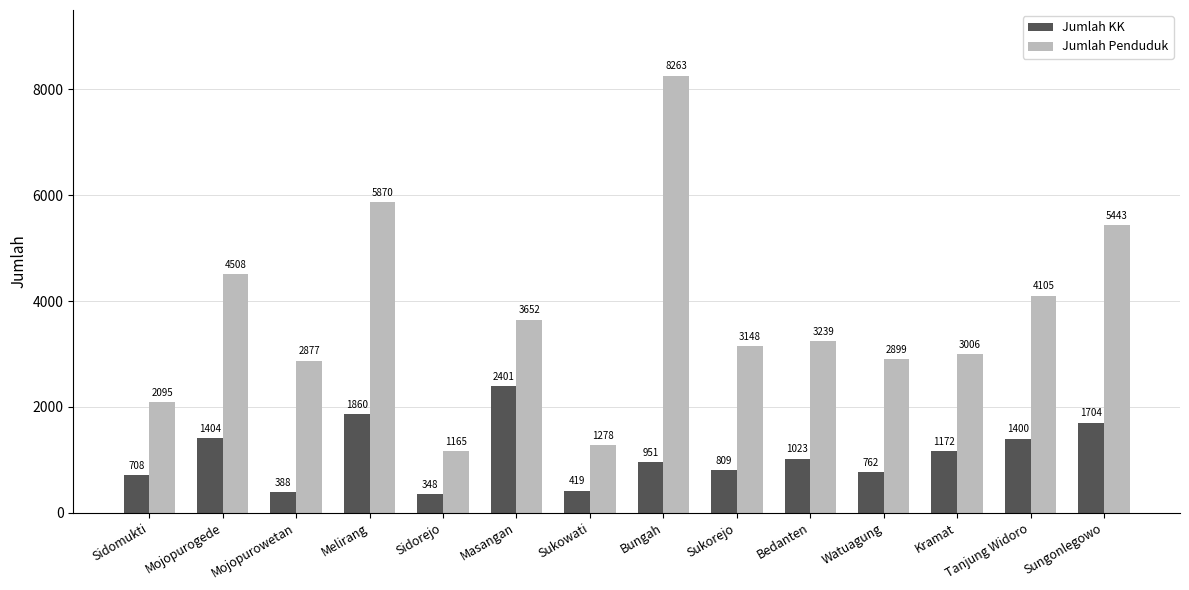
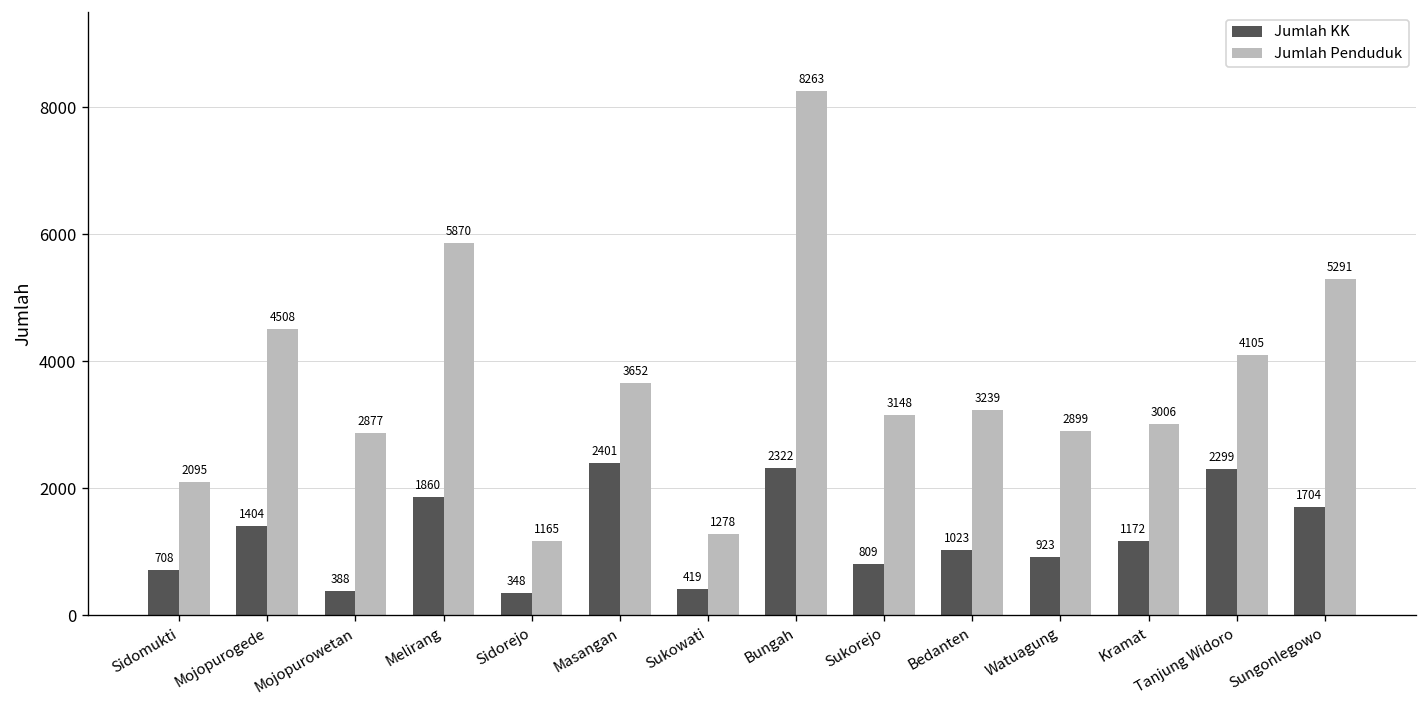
  {
    "Jumlah KK": {
      "Sidomukti": 708,
      "Mojopurogede": 1404,
      "Mojopurowetan": 388,
      "Melirang": 1860,
      "Sidorejo": 348,
      "Masangan": 2401,
      "Sukowati": 419,
-     "Bungah": 951,
+     "Bungah": 2322,
      "Sukorejo": 809,
      "Bedanten": 1023,
-     "Watuagung": 762,
+     "Watuagung": 923,
      "Kramat": 1172,
-     "Tanjung Widoro": 1400,
+     "Tanjung Widoro": 2299,
      "Sungonlegowo": 1704
    },
    "Jumlah Penduduk": {
      "Sidomukti": 2095,
      "Mojopurogede": 4508,
      "Mojopurowetan": 2877,
      "Melirang": 5870,
      "Sidorejo": 1165,
      "Masangan": 3652,
      "Sukowati": 1278,
      "Bungah": 8263,
      "Sukorejo": 3148,
      "Bedanten": 3239,
      "Watuagung": 2899,
      "Kramat": 3006,
      "Tanjung Widoro": 4105,
-     "Sungonlegowo": 5443
+     "Sungonlegowo": 5291
    }
  }
